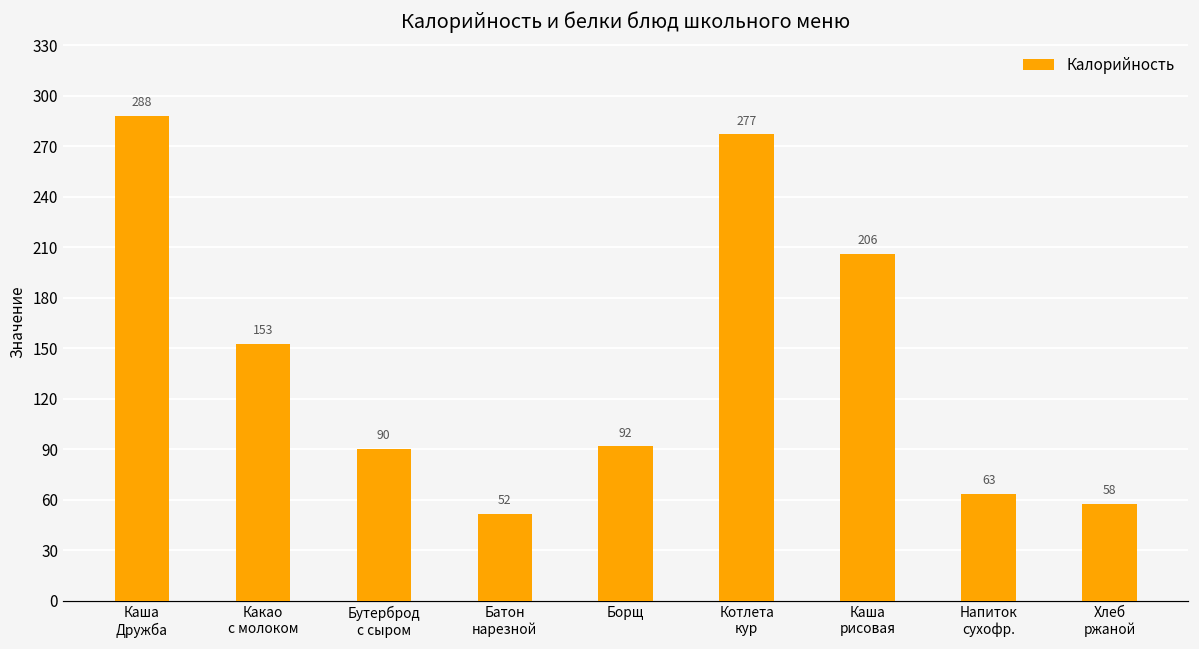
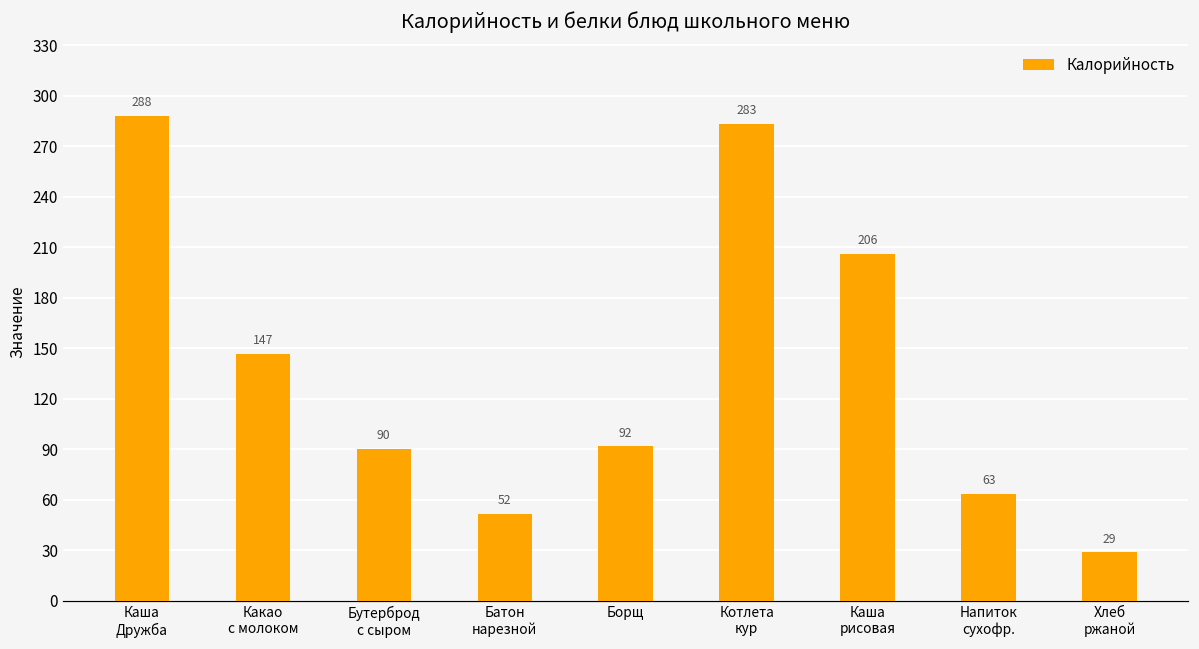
  {
    "Каша Дружба": 288,
-   "Какао с молоком": 153,
+   "Какао с молоком": 147,
    "Бутерброд с сыром": 90,
    "Батон нарезной": 52,
    "Борщ": 92,
-   "Котлета кур": 277,
+   "Котлета кур": 283,
    "Каша рисовая": 206,
    "Напиток сухофр.": 63,
-   "Хлеб ржаной": 58
+   "Хлеб ржаной": 29
  }
